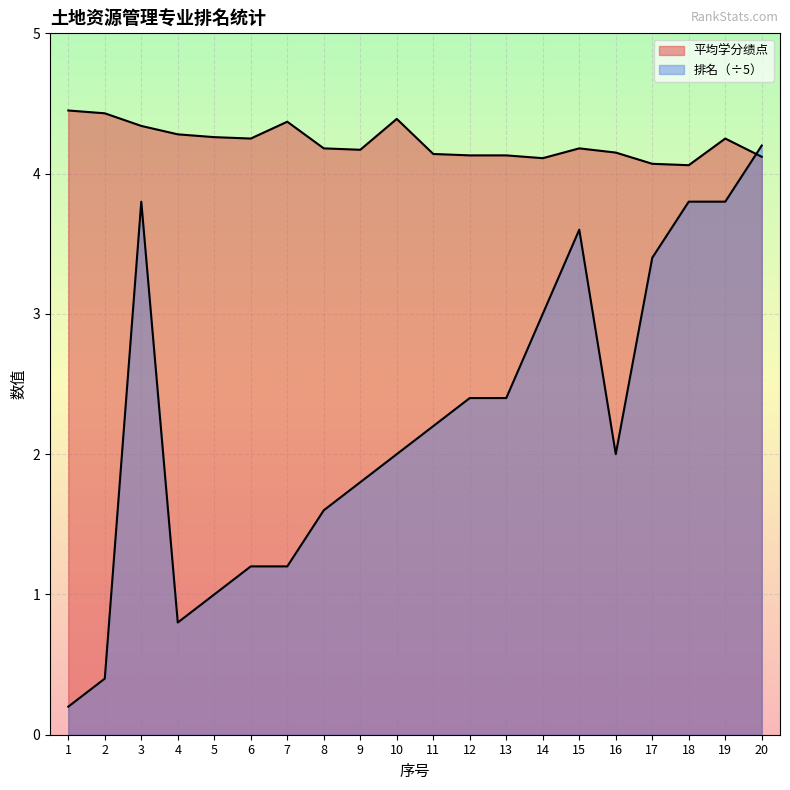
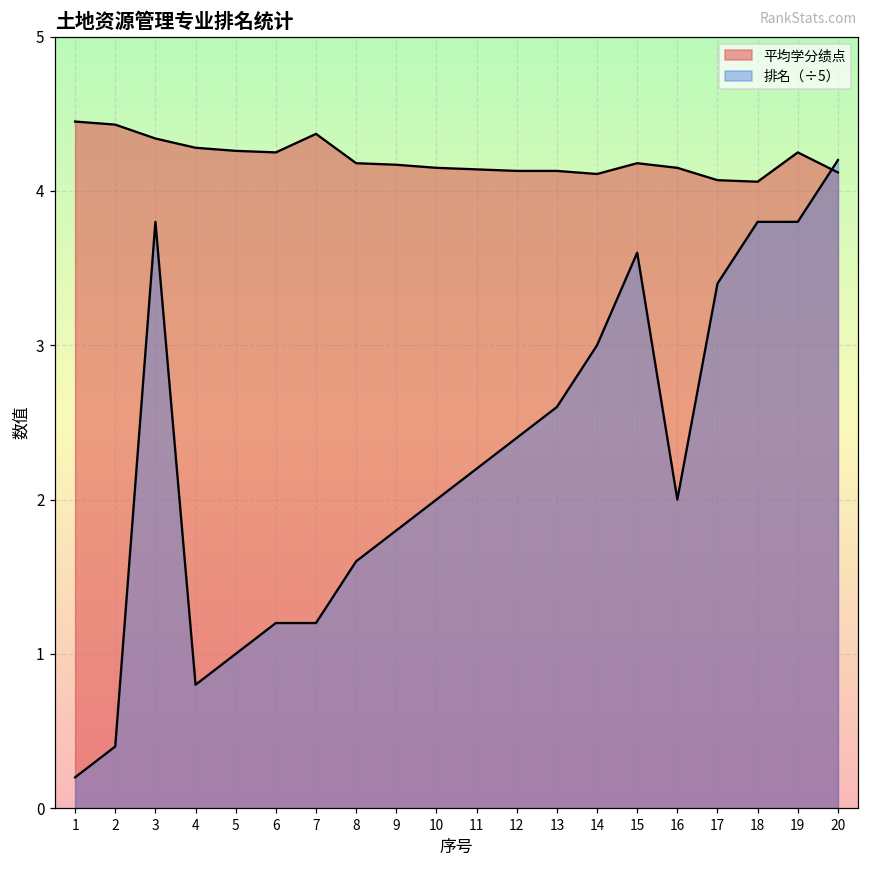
  {
    "平均学分绩点": {
      "1": 4.45,
      "2": 4.43,
      "3": 4.34,
      "4": 4.28,
      "5": 4.26,
      "6": 4.25,
      "7": 4.37,
      "8": 4.18,
      "9": 4.17,
-     "10": 4.39,
+     "10": 4.15,
      "11": 4.14,
      "12": 4.13,
      "13": 4.13,
      "14": 4.11,
      "15": 4.18,
      "16": 4.15,
      "17": 4.07,
      "18": 4.06,
      "19": 4.25,
      "20": 4.12
    },
    "排名（÷5）": {
      "1": 0.20,
      "2": 0.40,
      "3": 3.80,
      "4": 0.80,
      "5": 1.00,
      "6": 1.20,
      "7": 1.20,
      "8": 1.60,
      "9": 1.80,
      "10": 2.00,
      "11": 2.20,
      "12": 2.40,
-     "13": 2.40,
+     "13": 2.60,
      "14": 3.00,
      "15": 3.60,
      "16": 2.00,
      "17": 3.40,
      "18": 3.80,
      "19": 3.80,
      "20": 4.20
    }
  }
